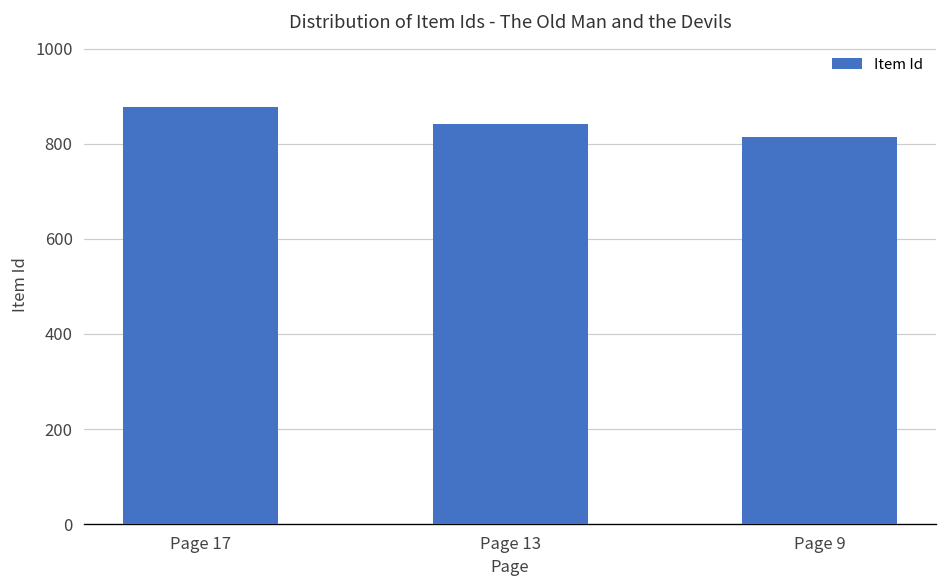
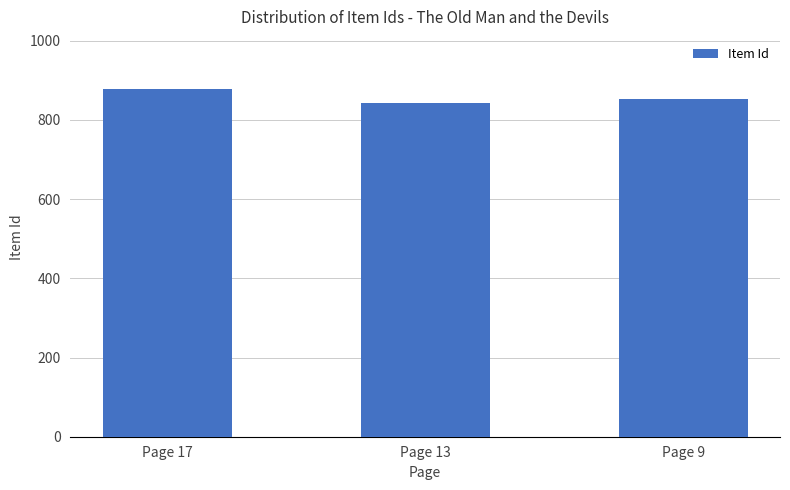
  {
    "Page 17": 880,
    "Page 13": 840,
-   "Page 9": 820
+   "Page 9": 850
  }
